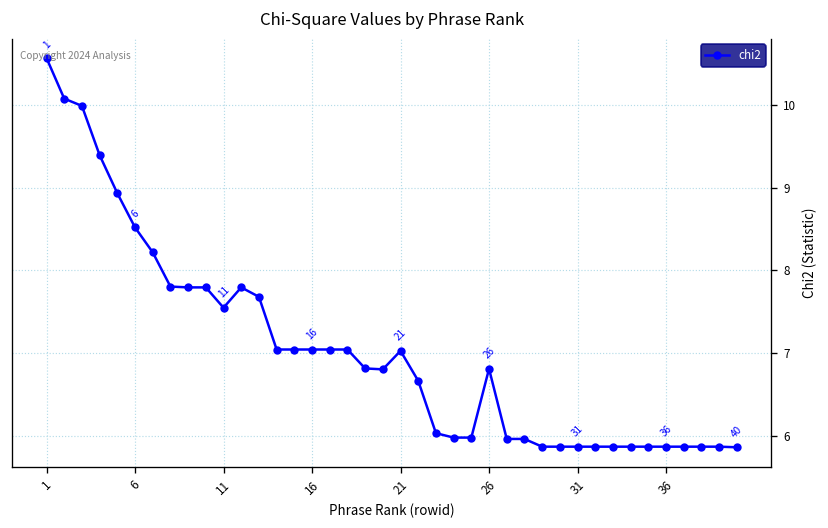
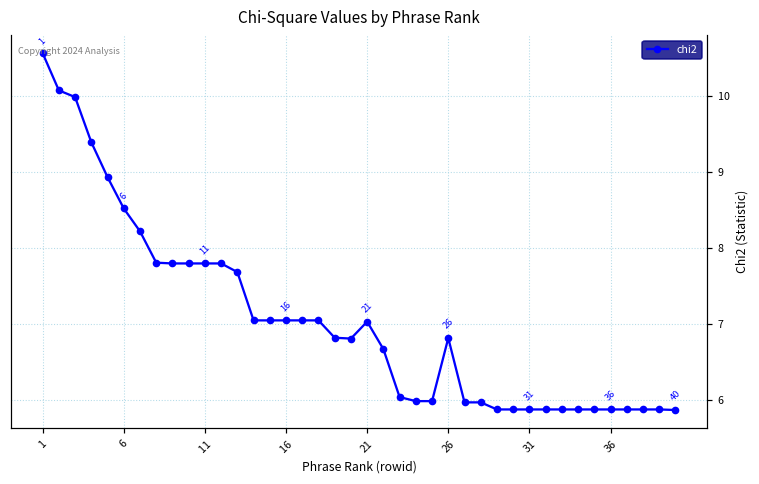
  {
-   "11": 7.5
+   "11": 7.8
  }
